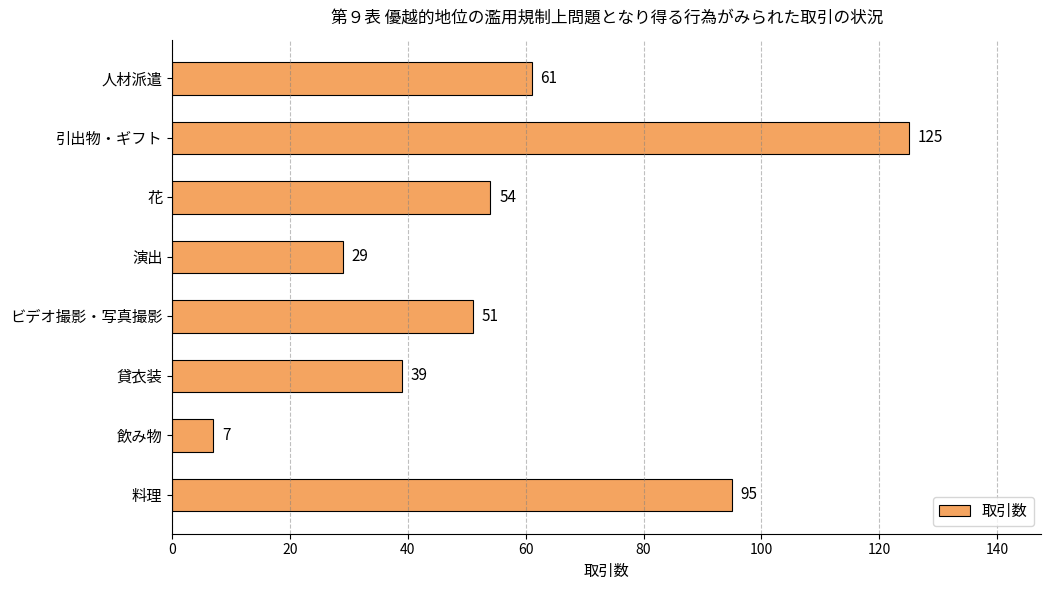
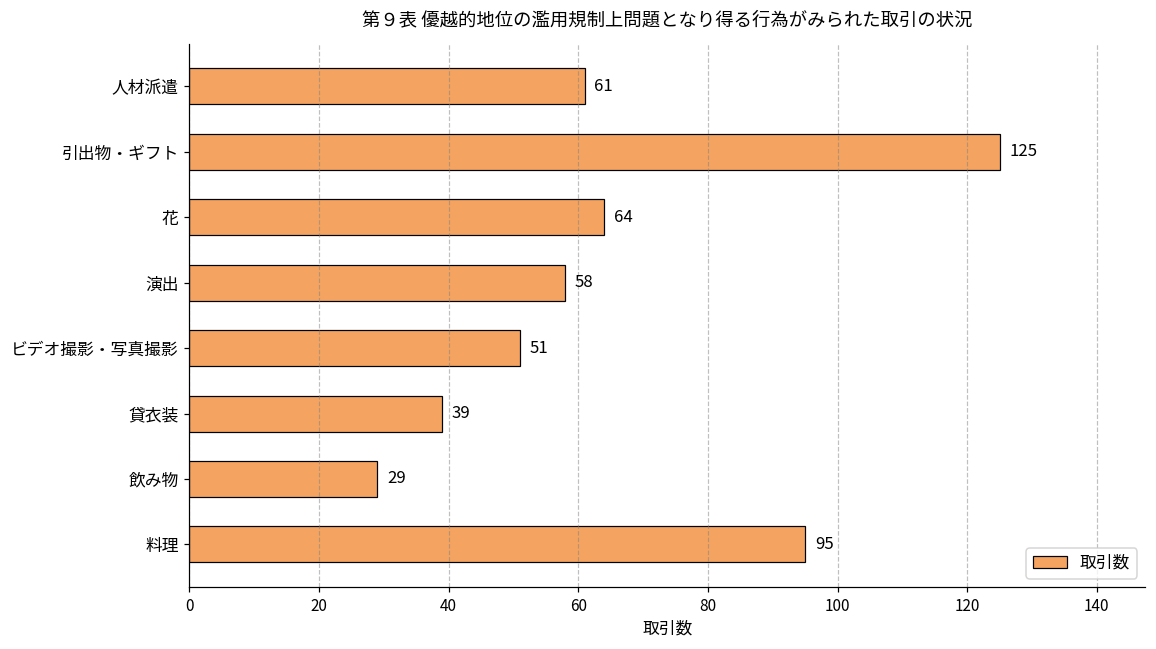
  {
    "人材派遣": 61,
    "引出物・ギフト": 125,
-   "花": 54,
-   "演出": 29,
+   "花": 64,
+   "演出": 58,
    "ビデオ撮影・写真撮影": 51,
    "貸衣装": 39,
-   "飲み物": 7,
+   "飲み物": 29,
    "料理": 95
  }
